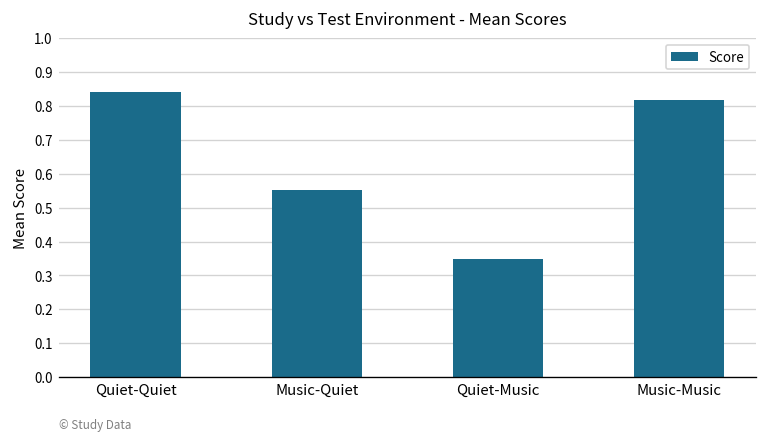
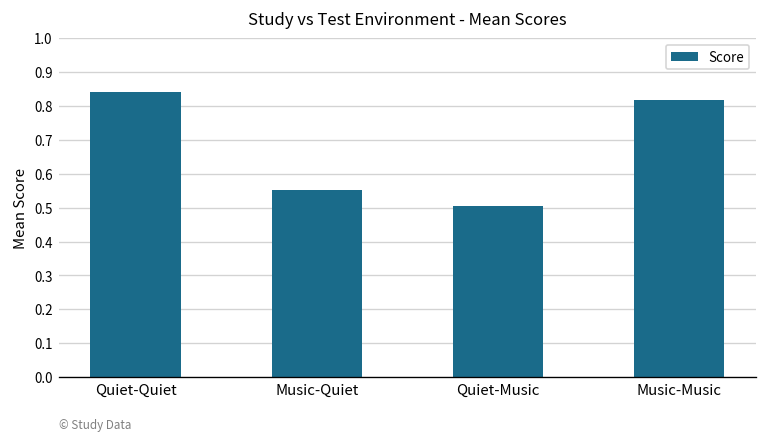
  {
    "Quiet-Quiet": 0.84,
    "Music-Quiet": 0.55,
-   "Quiet-Music": 0.35,
+   "Quiet-Music": 0.50,
    "Music-Music": 0.82
  }
